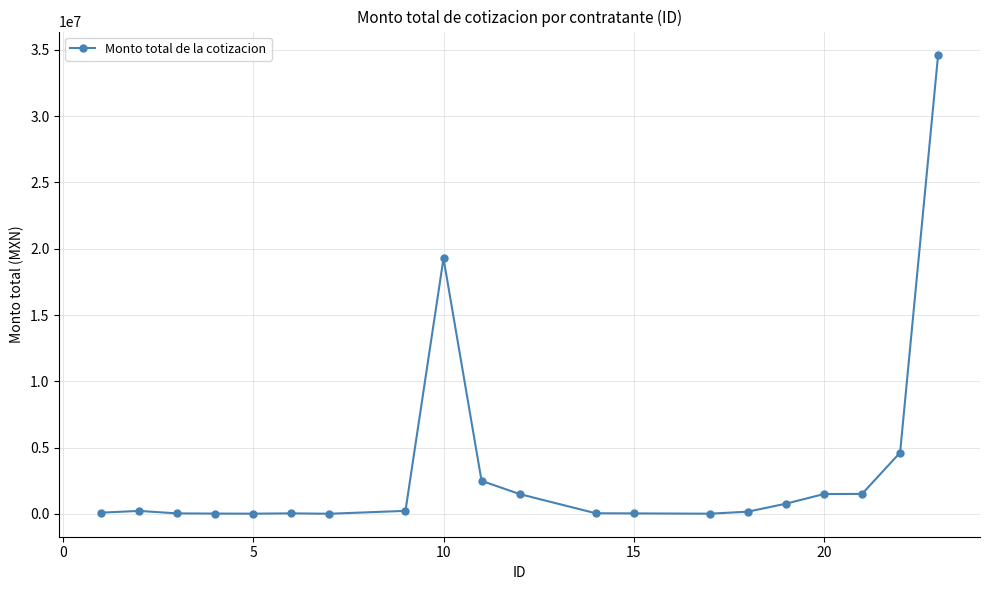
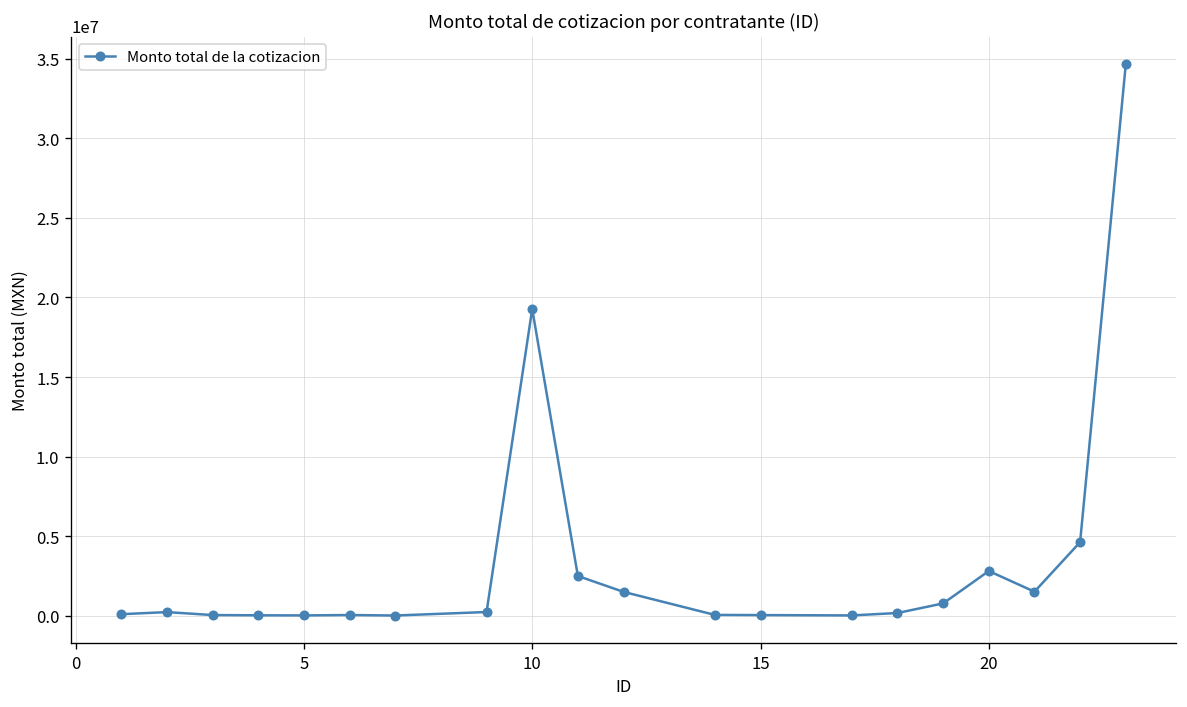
  {
    "5": 0,
    "10": 19300000,
    "15": 0,
-   "20": 1500000
+   "20": 2800000
  }
